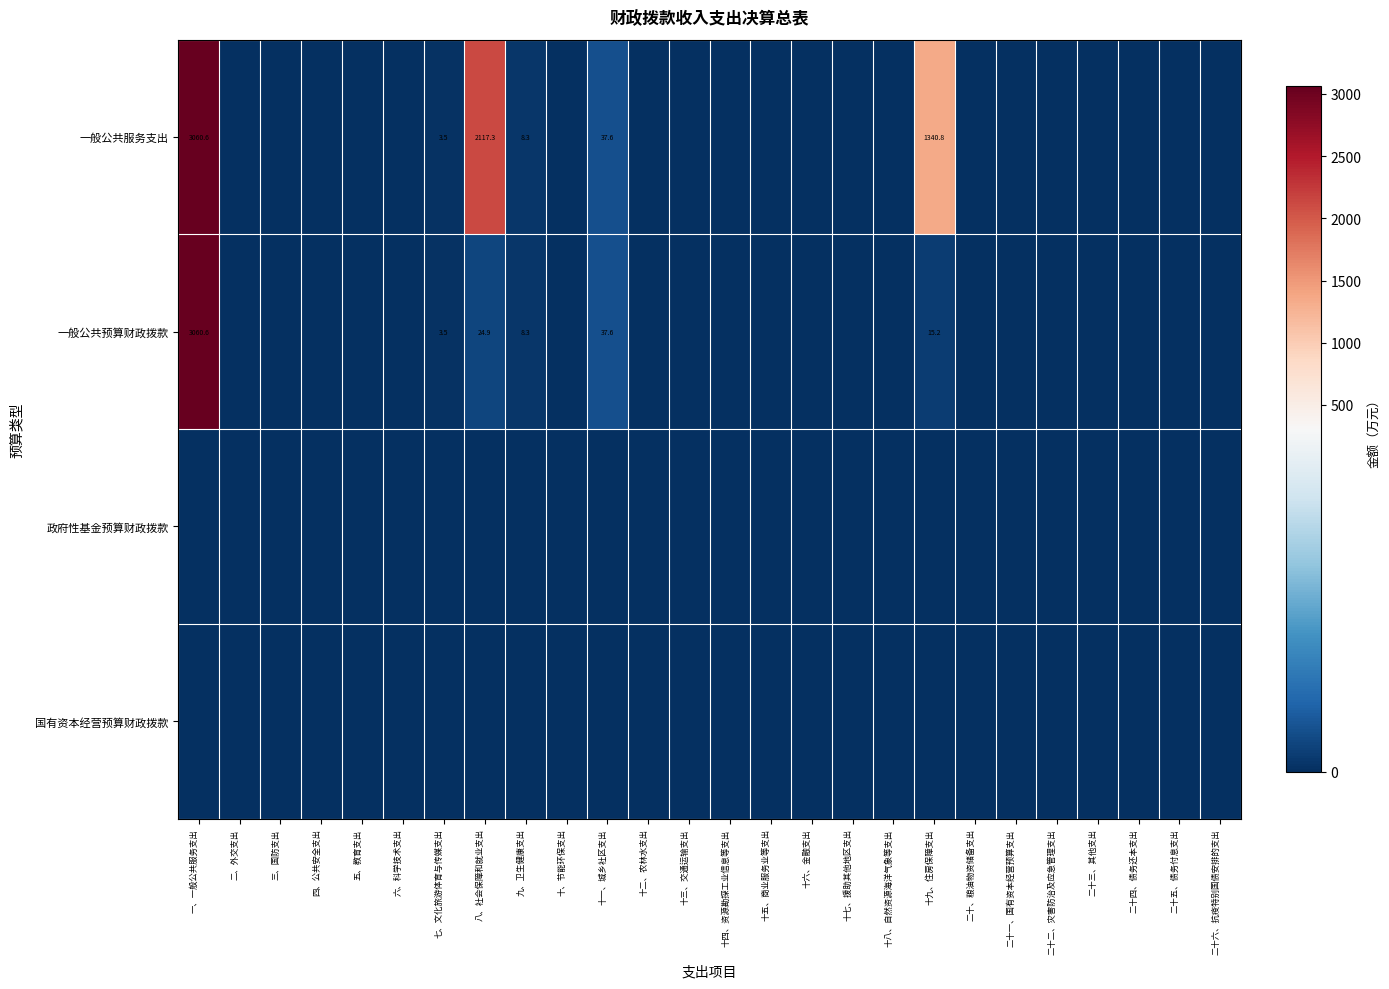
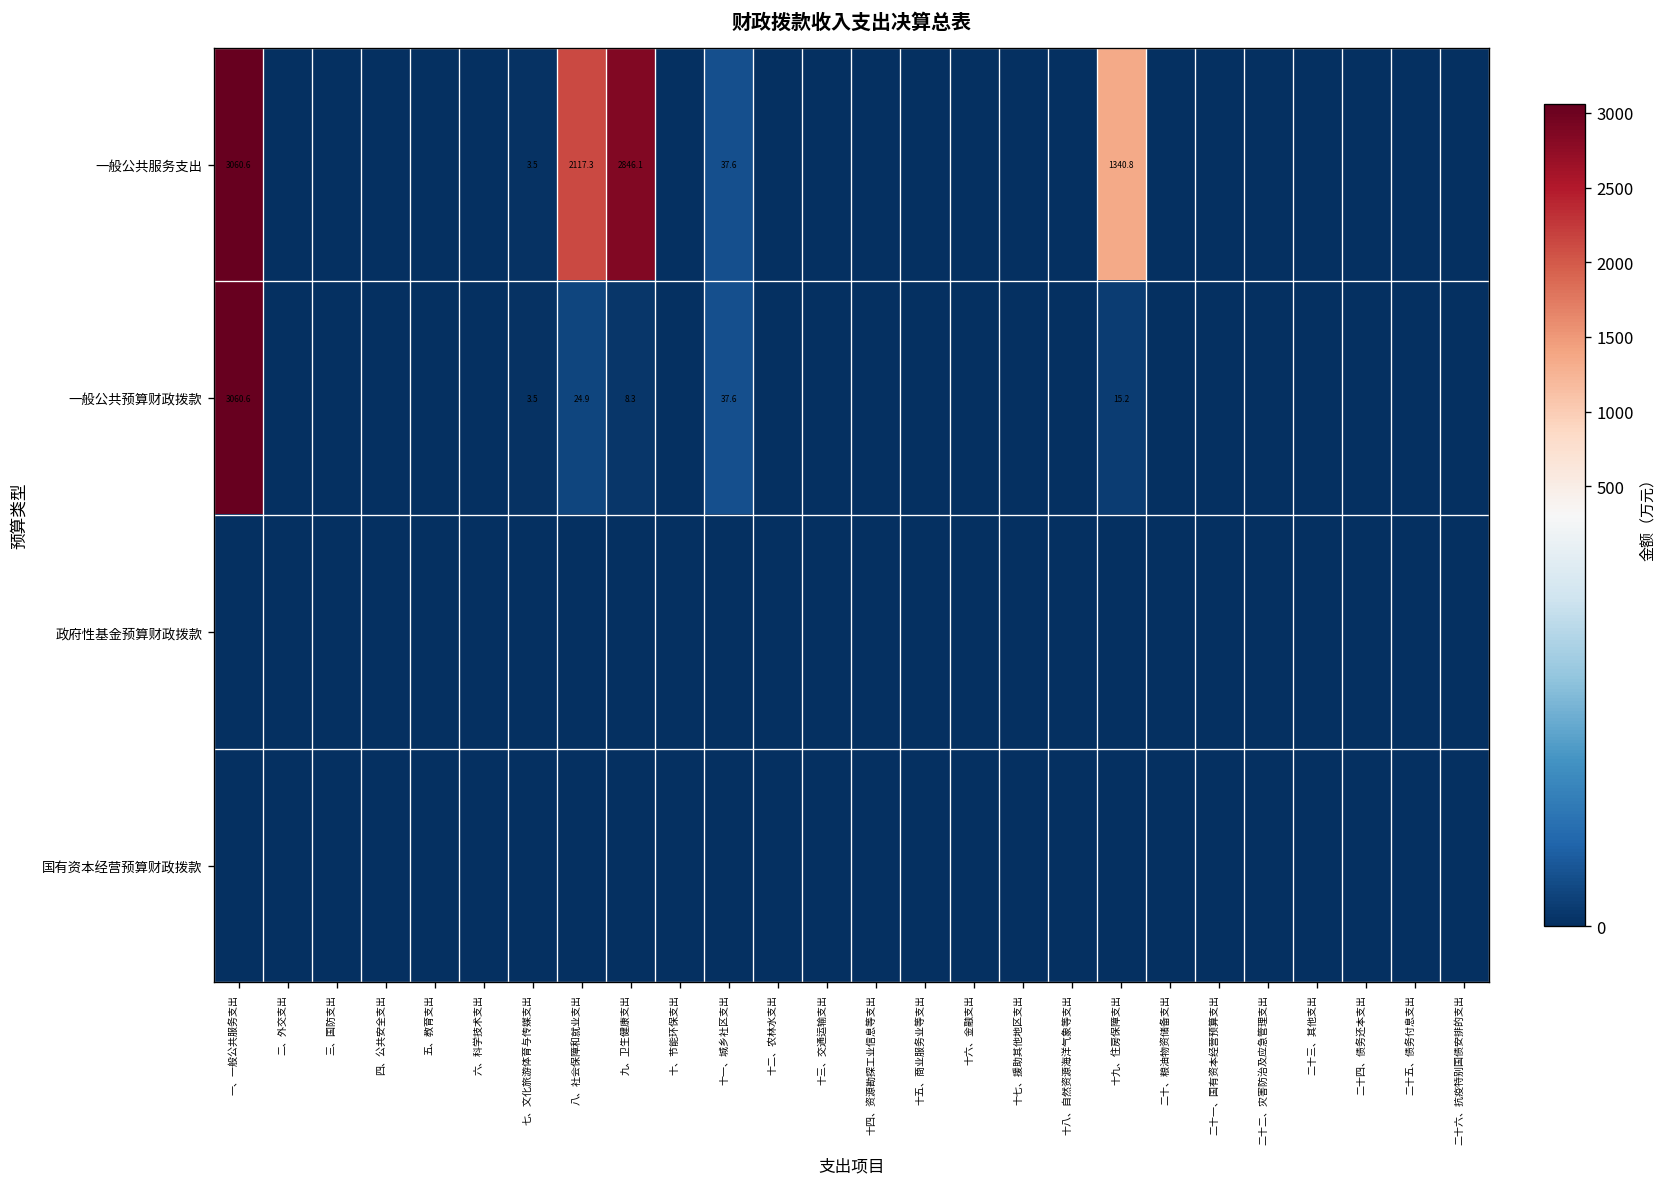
  {
    "一般公共服务支出": {
      "一、一般公共服务支出": 3060.6,
      "七、文化旅游体育与传媒支出": 3.5,
      "八、社会保障和就业支出": 2117.3,
-     "九、卫生健康支出": 8.3,
+     "九、卫生健康支出": 2846.1,
      "十一、城乡社区支出": 37.6,
      "十九、住房保障支出": 1340.8
    },
    "一般公共预算财政拨款": {
      "一、一般公共服务支出": 3060.6,
      "七、文化旅游体育与传媒支出": 3.5,
      "八、社会保障和就业支出": 24.9,
      "九、卫生健康支出": 8.3,
      "十一、城乡社区支出": 37.6,
      "十九、住房保障支出": 15.2
    }
  }
